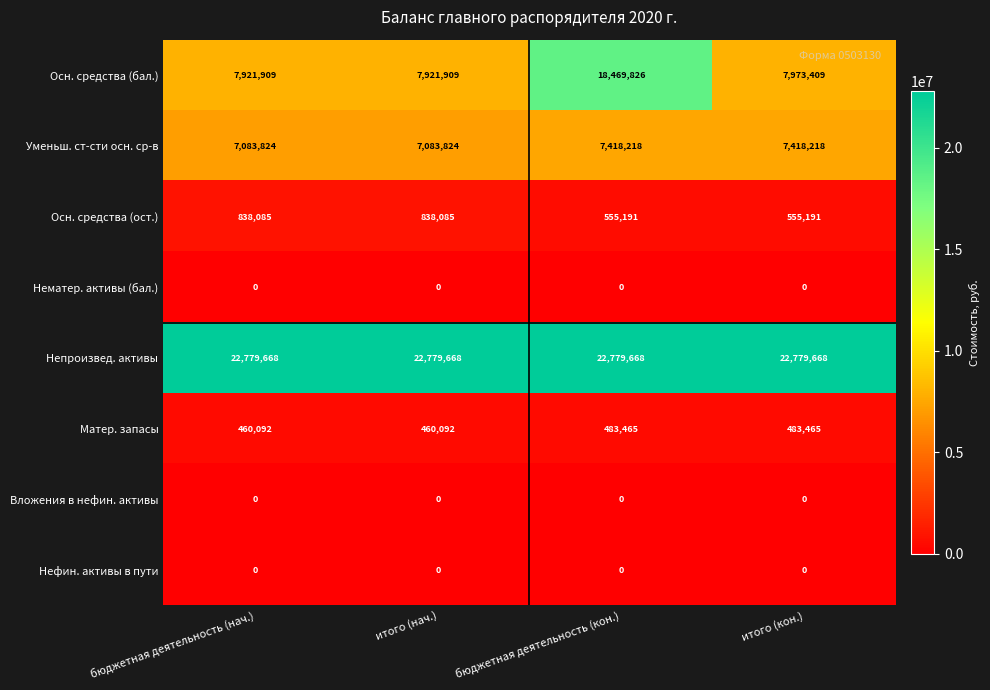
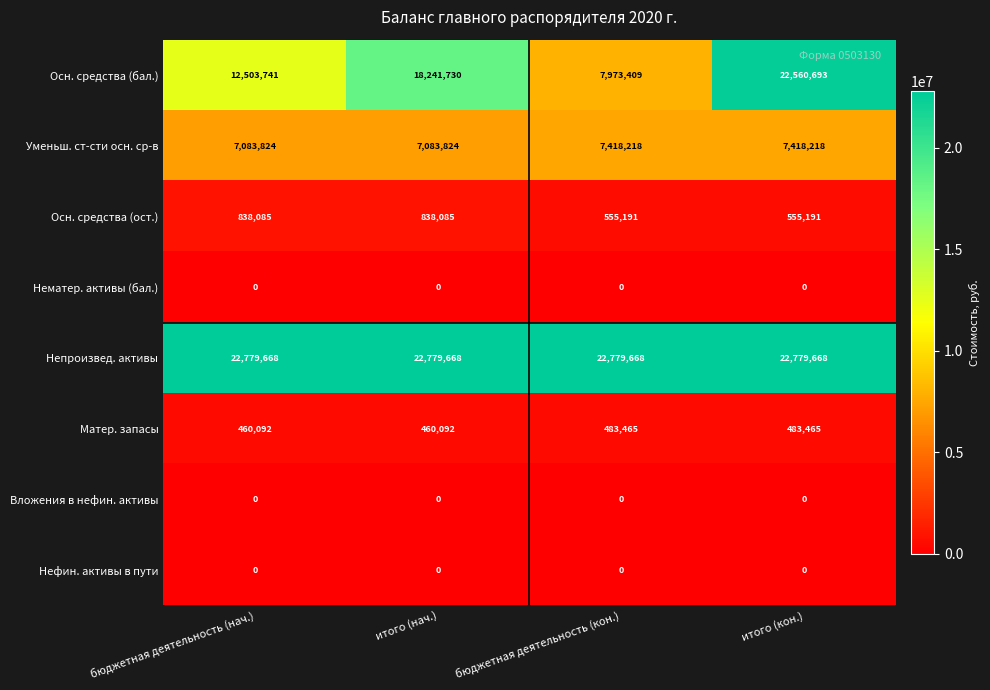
  {
    "Осн. средства (бал.)": {
-     "бюджетная деятельность (нач.)": "7,921,909",
-     "итого (нач.)": "7,921,909",
-     "бюджетная деятельность (кон.)": "18,469,826",
-     "итого (кон.)": "7,973,409"
+     "бюджетная деятельность (нач.)": "12,503,741",
+     "итого (нач.)": "18,241,730",
+     "бюджетная деятельность (кон.)": "7,973,409",
+     "итого (кон.)": "22,560,693"
    },
    "Уменьш. ст-сти осн. ср-в": {
      "бюджетная деятельность (нач.)": "7,083,824",
      "итого (нач.)": "7,083,824",
      "бюджетная деятельность (кон.)": "7,418,218",
      "итого (кон.)": "7,418,218"
    },
    "Осн. средства (ост.)": {
      "бюджетная деятельность (нач.)": "838,085",
      "итого (нач.)": "838,085",
      "бюджетная деятельность (кон.)": "555,191",
      "итого (кон.)": "555,191"
    },
    "Нематер. активы (бал.)": {
      "бюджетная деятельность (нач.)": "0",
      "итого (нач.)": "0",
      "бюджетная деятельность (кон.)": "0",
      "итого (кон.)": "0"
    },
    "Непроизвед. активы": {
      "бюджетная деятельность (нач.)": "22,779,668",
      "итого (нач.)": "22,779,668",
      "бюджетная деятельность (кон.)": "22,779,668",
      "итого (кон.)": "22,779,668"
    },
    "Матер. запасы": {
      "бюджетная деятельность (нач.)": "460,092",
      "итого (нач.)": "460,092",
      "бюджетная деятельность (кон.)": "483,465",
      "итого (кон.)": "483,465"
    },
    "Вложения в нефин. активы": {
      "бюджетная деятельность (нач.)": "0",
      "итого (нач.)": "0",
      "бюджетная деятельность (кон.)": "0",
      "итого (кон.)": "0"
    },
    "Нефин. активы в пути": {
      "бюджетная деятельность (нач.)": "0",
      "итого (нач.)": "0",
      "бюджетная деятельность (кон.)": "0",
      "итого (кон.)": "0"
    }
  }
